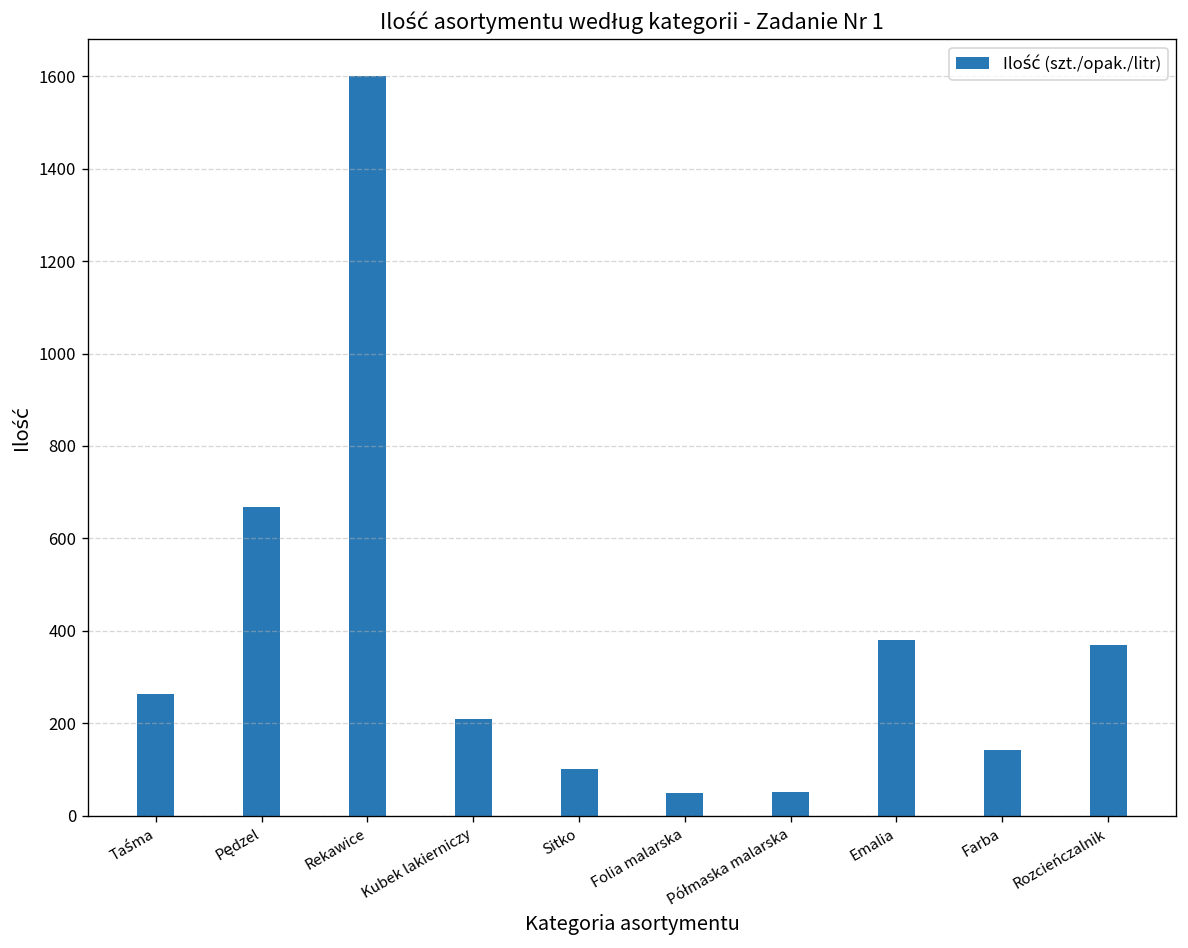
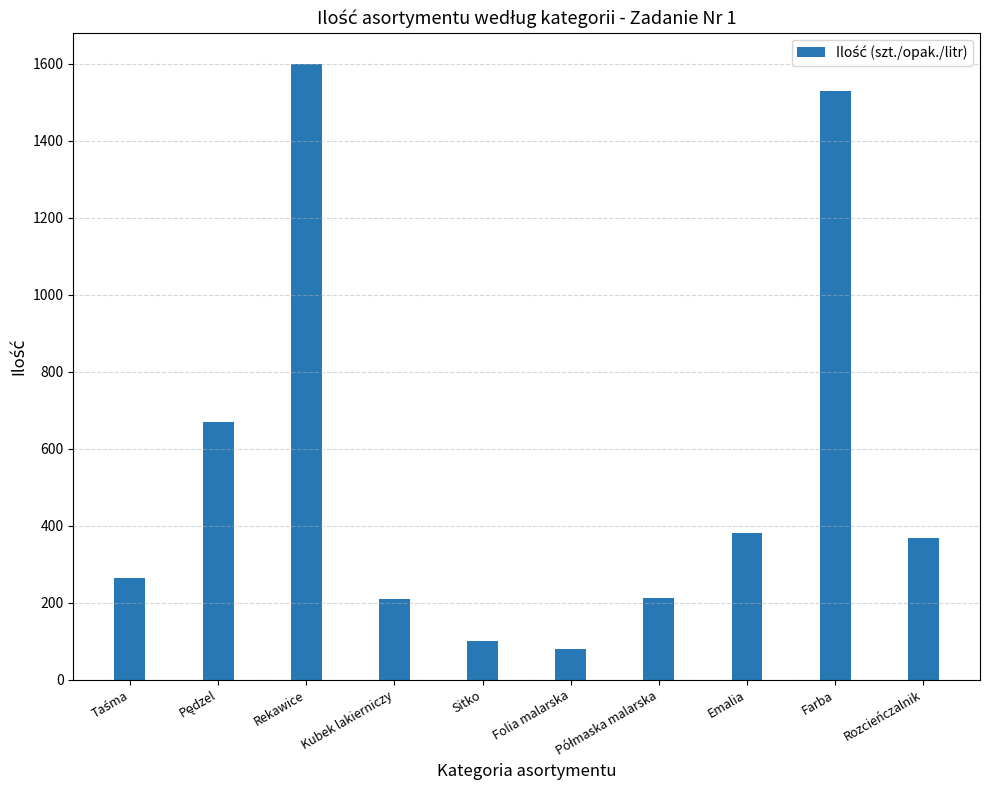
  {
    "Taśma": 260,
    "Pędzel": 670,
    "Rekawice": 1600,
    "Kubek lakierniczy": 210,
    "Sitko": 100,
-   "Folia malarska": 50,
-   "Półmaska malarska": 50,
+   "Folia malarska": 80,
+   "Półmaska malarska": 210,
    "Emalia": 380,
-   "Farba": 140,
+   "Farba": 1530,
    "Rozcieńczalnik": 370
  }
